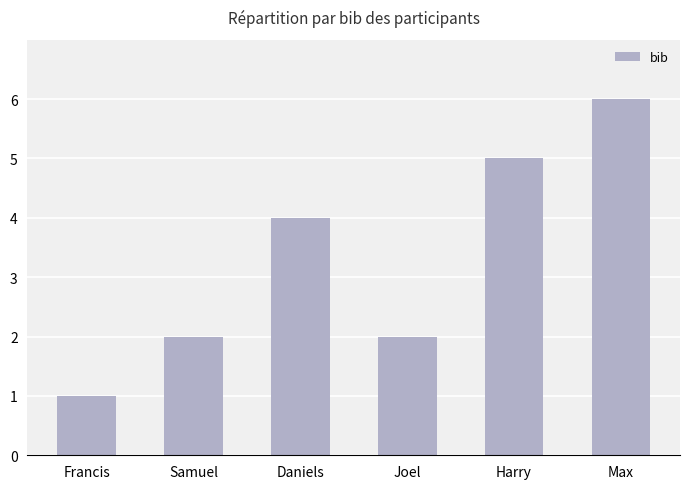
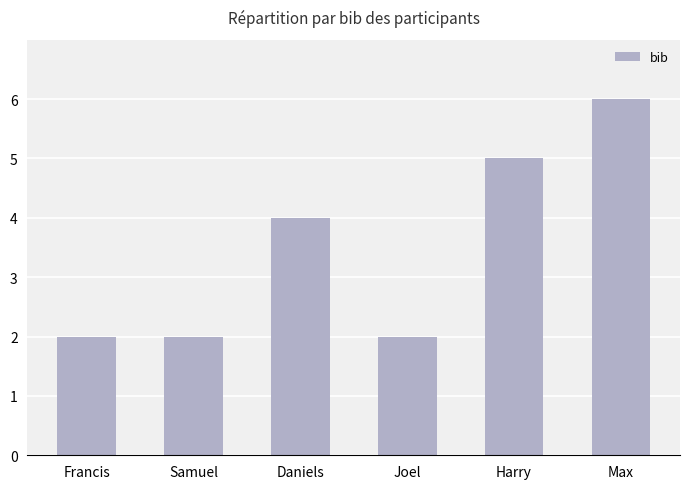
  {
-   "Francis": 1,
+   "Francis": 2,
    "Samuel": 2,
    "Daniels": 4,
    "Joel": 2,
    "Harry": 5,
    "Max": 6
  }
